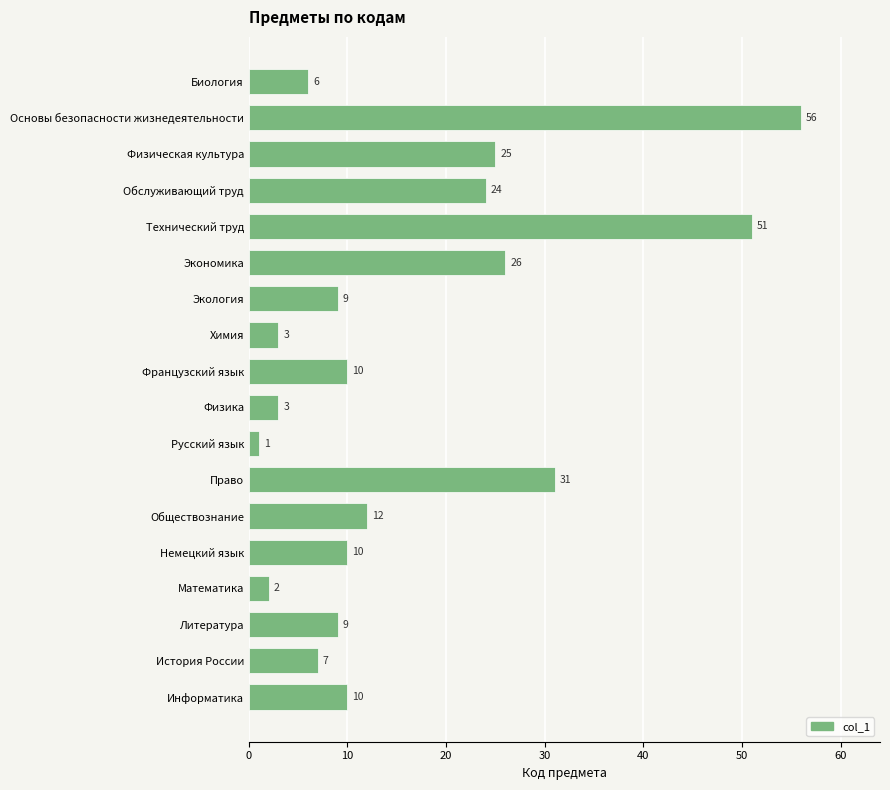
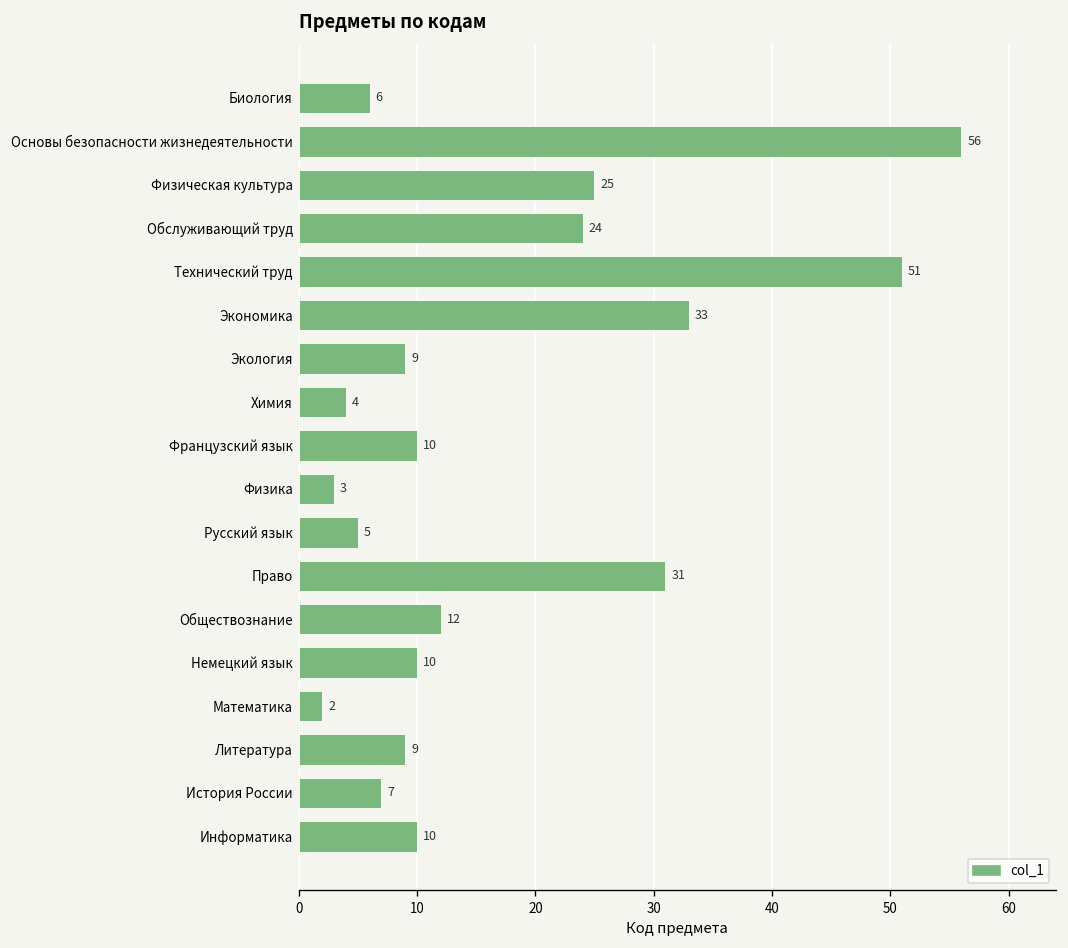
  {
    "Биология": 6,
    "Основы безопасности жизнедеятельности": 56,
    "Физическая культура": 25,
    "Обслуживающий труд": 24,
    "Технический труд": 51,
-   "Экономика": 26,
+   "Экономика": 33,
    "Экология": 9,
-   "Химия": 3,
+   "Химия": 4,
    "Французский язык": 10,
    "Физика": 3,
-   "Русский язык": 1,
+   "Русский язык": 5,
    "Право": 31,
    "Обществознание": 12,
    "Немецкий язык": 10,
    "Математика": 2,
    "Литература": 9,
    "История России": 7,
    "Информатика": 10
  }
